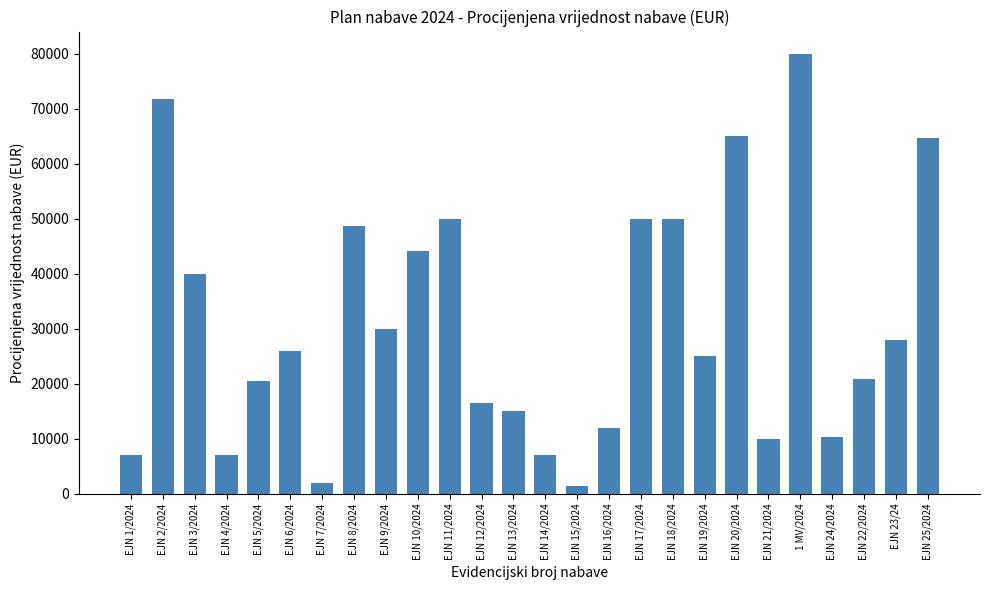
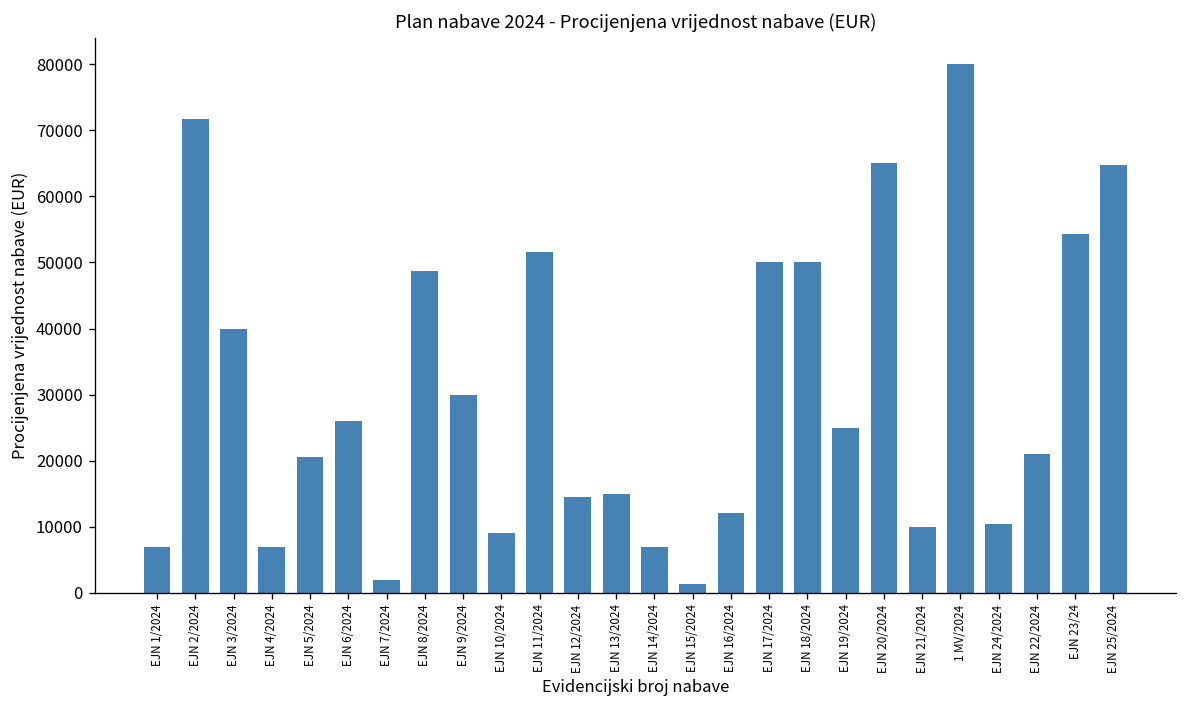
  {
    "EJN 1/2024": 7000,
    "EJN 2/2024": 72000,
    "EJN 3/2024": 40000,
    "EJN 4/2024": 7000,
    "EJN 5/2024": 21000,
    "EJN 6/2024": 26000,
    "EJN 7/2024": 2000,
    "EJN 8/2024": 49000,
    "EJN 9/2024": 30000,
-   "EJN 10/2024": 44000,
-   "EJN 11/2024": 50000,
-   "EJN 12/2024": 17000,
+   "EJN 10/2024": 9000,
+   "EJN 11/2024": 52000,
+   "EJN 12/2024": 14000,
    "EJN 13/2024": 15000,
    "EJN 14/2024": 7000,
    "EJN 15/2024": 1000,
    "EJN 16/2024": 12000,
    "EJN 17/2024": 50000,
    "EJN 18/2024": 50000,
    "EJN 19/2024": 25000,
    "EJN 20/2024": 65000,
    "EJN 21/2024": 10000,
    "1 MV/2024": 80000,
    "EJN 24/2024": 10000,
    "EJN 22/2024": 21000,
-   "EJN 23/24": 28000,
+   "EJN 23/24": 54000,
    "EJN 25/2024": 65000
  }
